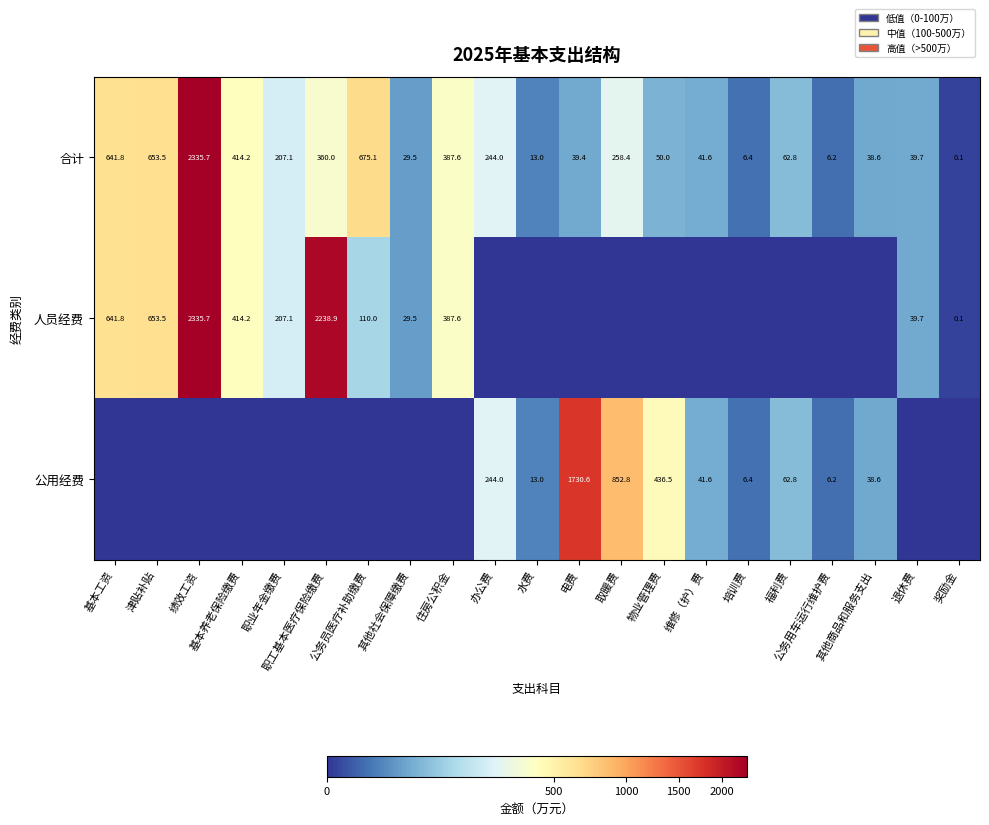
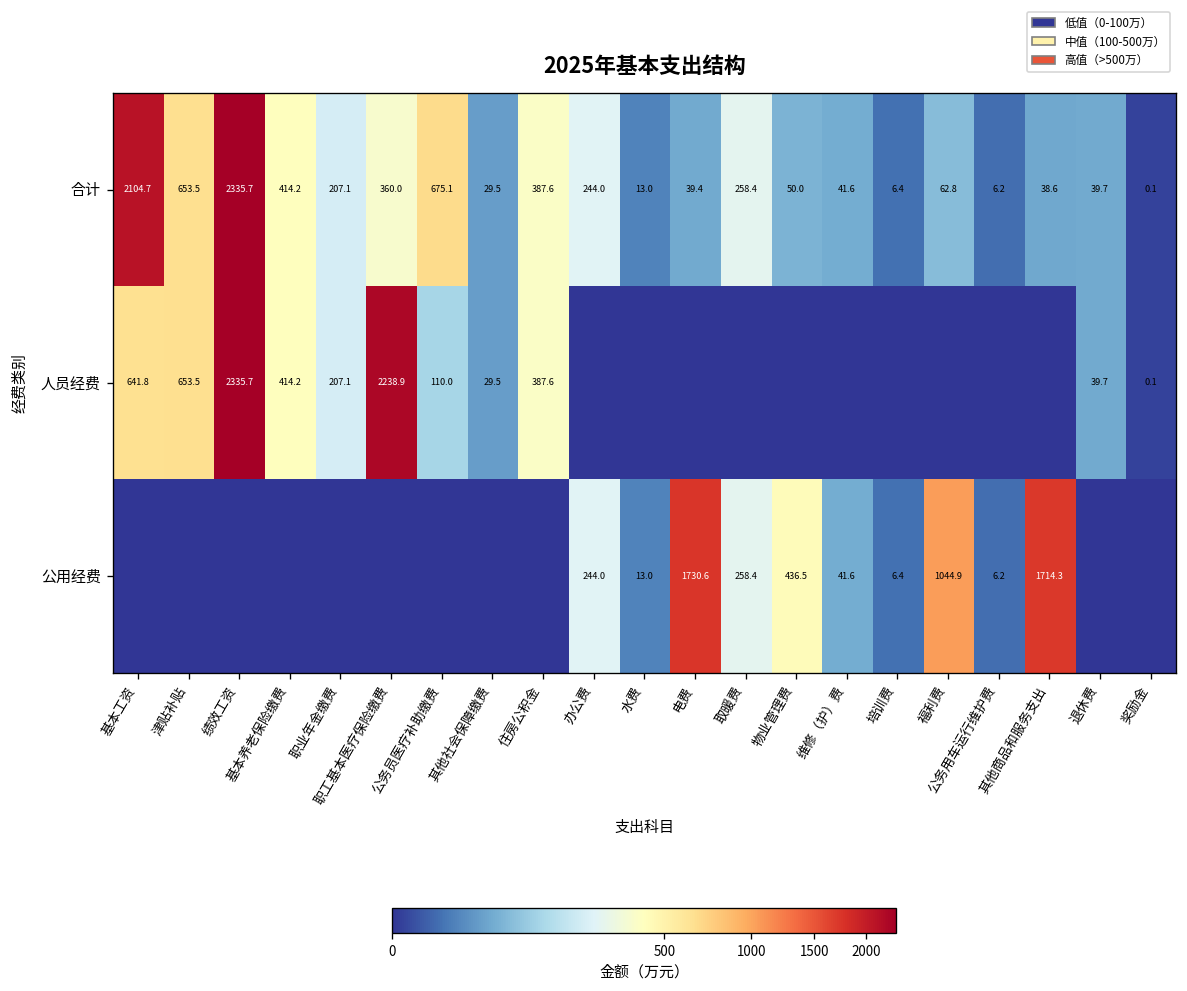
  {
    "合计": {
-     "基本工资": 641.8,
+     "基本工资": 2104.7,
      "津贴补贴": 653.5,
      "绩效工资": 2335.7,
      "基本养老保险缴费": 414.2,
      "职业年金缴费": 207.1,
      "职工基本医疗保险缴费": 360.0,
      "公务员医疗补助缴费": 675.1,
      "其他社会保障缴费": 29.5,
      "住房公积金": 387.6,
      "办公费": 244.0,
      "水费": 13.0,
      "电费": 39.4,
      "取暖费": 258.4,
      "物业管理费": 50.0,
      "维修（护）费": 41.6,
      "培训费": 6.4,
      "福利费": 62.8,
      "公务用车运行维护费": 6.2,
      "其他商品和服务支出": 38.6,
      "退休费": 39.7,
      "奖励金": 0.1
    },
    "人员经费": {
      "基本工资": 641.8,
      "津贴补贴": 653.5,
      "绩效工资": 2335.7,
      "基本养老保险缴费": 414.2,
      "职业年金缴费": 207.1,
      "职工基本医疗保险缴费": 2238.9,
      "公务员医疗补助缴费": 110.0,
      "其他社会保障缴费": 29.5,
      "住房公积金": 387.6,
      "退休费": 39.7,
      "奖励金": 0.1
    },
    "公用经费": {
      "办公费": 244.0,
      "水费": 13.0,
      "电费": 1730.6,
-     "取暖费": 852.8,
+     "取暖费": 258.4,
      "物业管理费": 436.5,
      "维修（护）费": 41.6,
      "培训费": 6.4,
-     "福利费": 62.8,
+     "福利费": 1044.9,
      "公务用车运行维护费": 6.2,
-     "其他商品和服务支出": 38.6
+     "其他商品和服务支出": 1714.3
    }
  }
